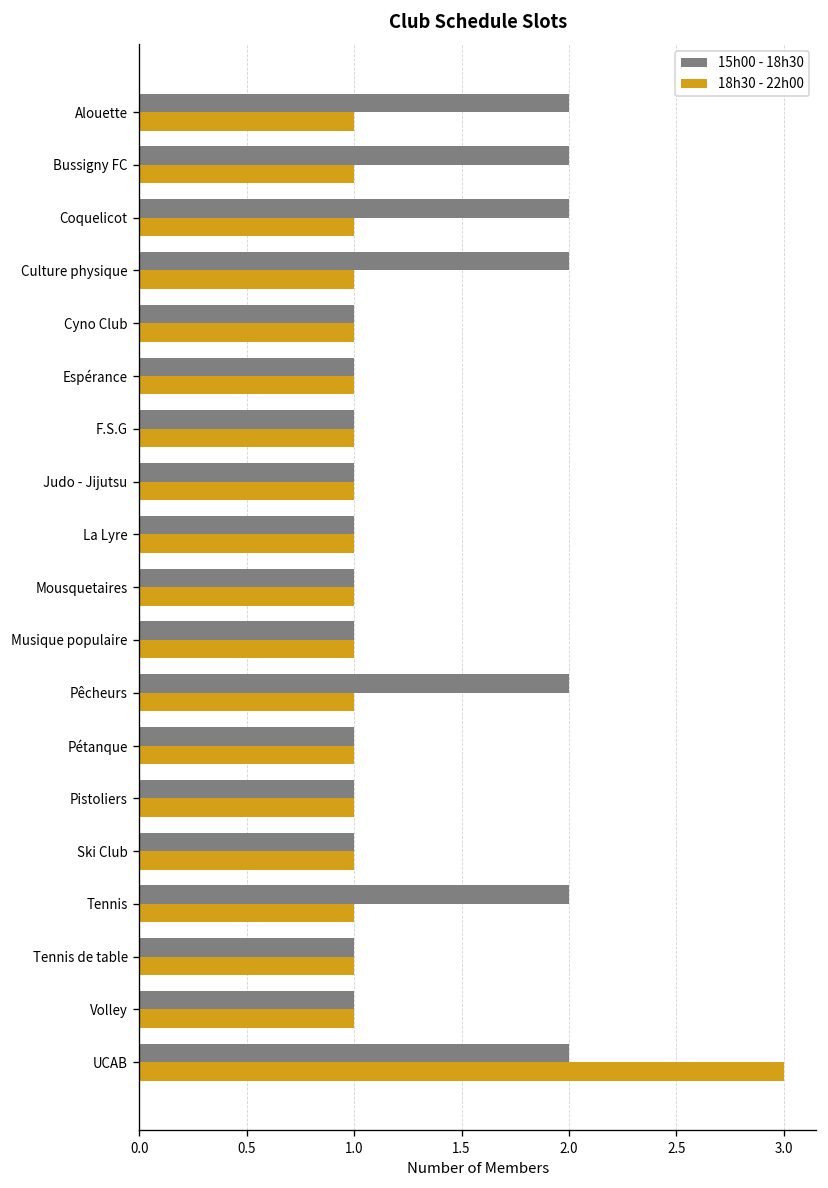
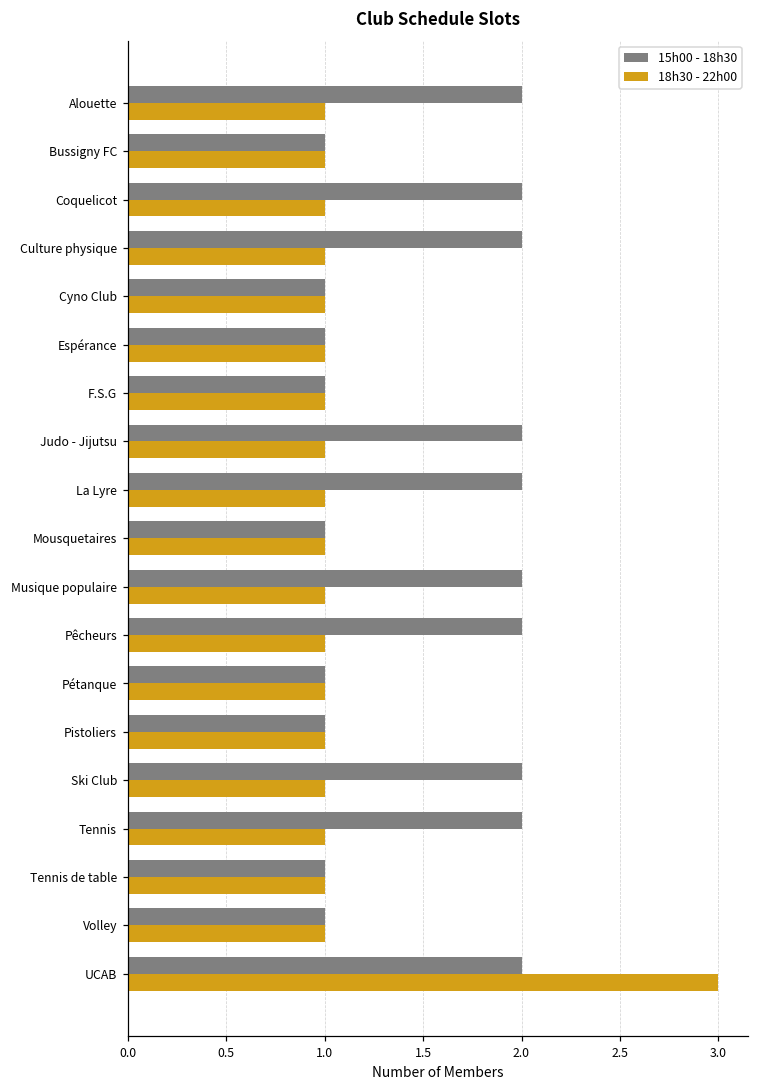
  {
    "15h00 - 18h30": {
      "Alouette": 2,
-     "Bussigny FC": 2,
+     "Bussigny FC": 1,
      "Coquelicot": 2,
      "Culture physique": 2,
      "Cyno Club": 1,
      "Espérance": 1,
      "F.S.G": 1,
-     "Judo - Jijutsu": 1,
-     "La Lyre": 1,
+     "Judo - Jijutsu": 2,
+     "La Lyre": 2,
      "Mousquetaires": 1,
-     "Musique populaire": 1,
+     "Musique populaire": 2,
      "Pêcheurs": 2,
      "Pétanque": 1,
      "Pistoliers": 1,
-     "Ski Club": 1,
+     "Ski Club": 2,
      "Tennis": 2,
      "Tennis de table": 1,
      "Volley": 1,
      "UCAB": 2
    },
    "18h30 - 22h00": {
      "Alouette": 1,
      "Bussigny FC": 1,
      "Coquelicot": 1,
      "Culture physique": 1,
      "Cyno Club": 1,
      "Espérance": 1,
      "F.S.G": 1,
      "Judo - Jijutsu": 1,
      "La Lyre": 1,
      "Mousquetaires": 1,
      "Musique populaire": 1,
      "Pêcheurs": 1,
      "Pétanque": 1,
      "Pistoliers": 1,
      "Ski Club": 1,
      "Tennis": 1,
      "Tennis de table": 1,
      "Volley": 1,
      "UCAB": 3
    }
  }
